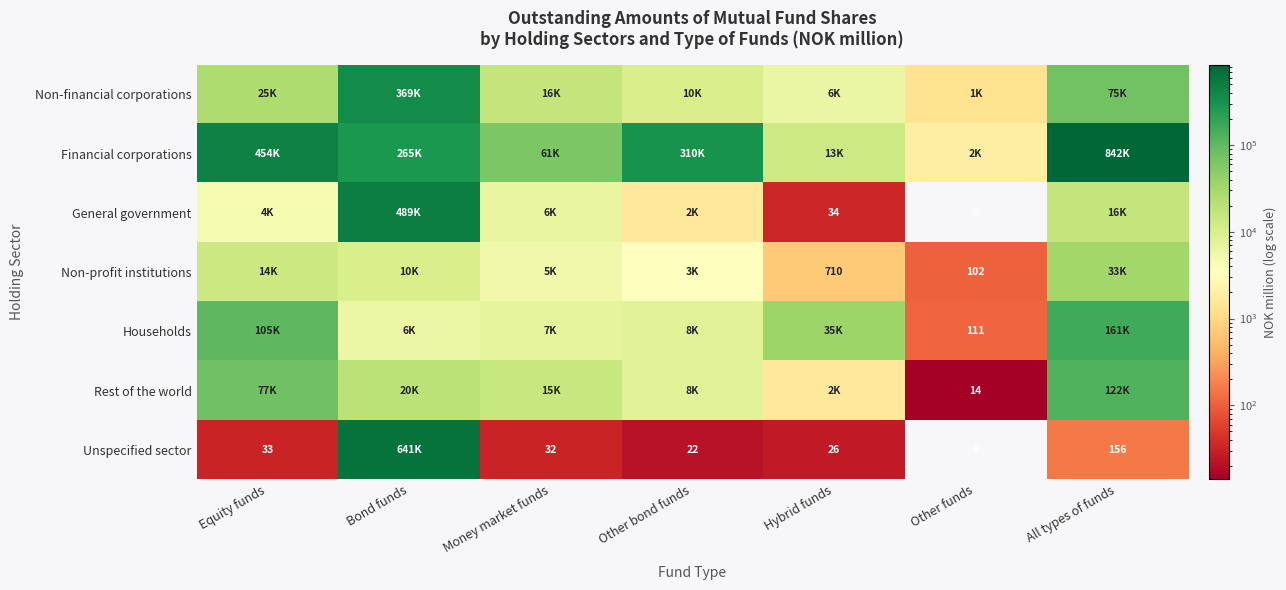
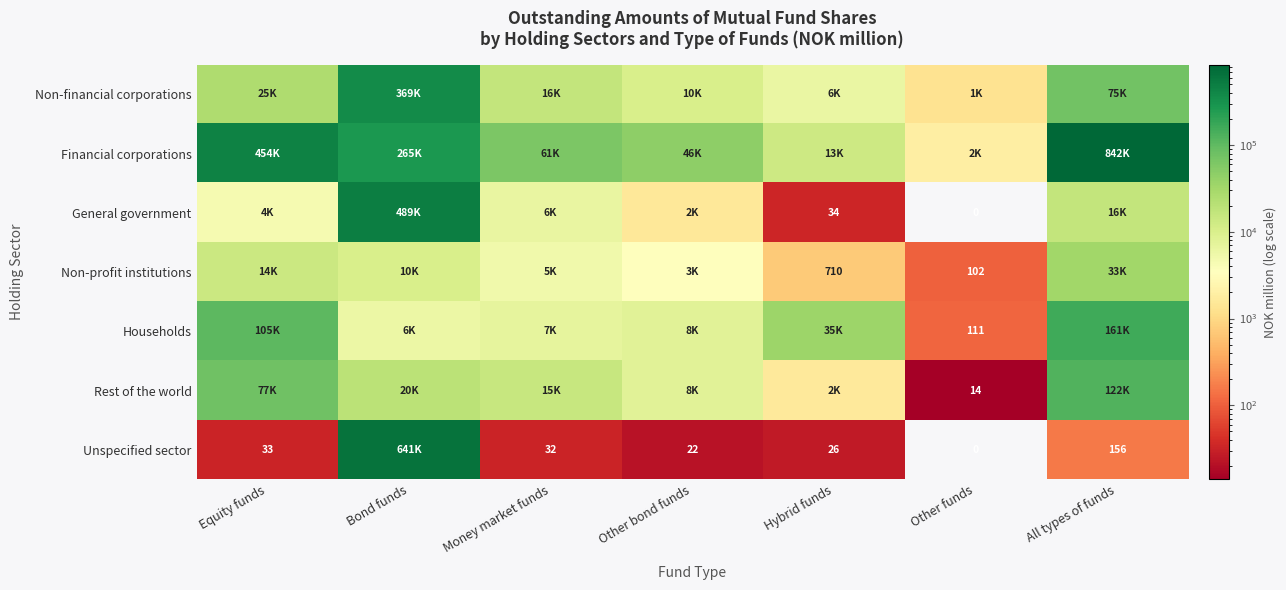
  {
    "Non-financial corporations": {
      "Equity funds": "25K",
      "Bond funds": "369K",
      "Money market funds": "16K",
      "Other bond funds": "10K",
      "Hybrid funds": "6K",
      "Other funds": "1K",
      "All types of funds": "75K"
    },
    "Financial corporations": {
      "Equity funds": "454K",
      "Bond funds": "265K",
      "Money market funds": "61K",
-     "Other bond funds": "310K",
+     "Other bond funds": "46K",
      "Hybrid funds": "13K",
      "Other funds": "2K",
      "All types of funds": "842K"
    },
    "General government": {
      "Equity funds": "4K",
      "Bond funds": "489K",
      "Money market funds": "6K",
      "Other bond funds": "2K",
      "Hybrid funds": "34",
      "All types of funds": "16K"
    },
    "Non-profit institutions": {
      "Equity funds": "14K",
      "Bond funds": "10K",
      "Money market funds": "5K",
      "Other bond funds": "3K",
      "Hybrid funds": "710",
      "Other funds": "102",
      "All types of funds": "33K"
    },
    "Households": {
      "Equity funds": "105K",
      "Bond funds": "6K",
      "Money market funds": "7K",
      "Other bond funds": "8K",
      "Hybrid funds": "35K",
      "Other funds": "111",
      "All types of funds": "161K"
    },
    "Rest of the world": {
      "Equity funds": "77K",
      "Bond funds": "20K",
      "Money market funds": "15K",
      "Other bond funds": "8K",
      "Hybrid funds": "2K",
      "Other funds": "14",
      "All types of funds": "122K"
    },
    "Unspecified sector": {
      "Equity funds": "33",
      "Bond funds": "641K",
      "Money market funds": "32",
      "Other bond funds": "22",
      "Hybrid funds": "26",
      "All types of funds": "156"
    }
  }
